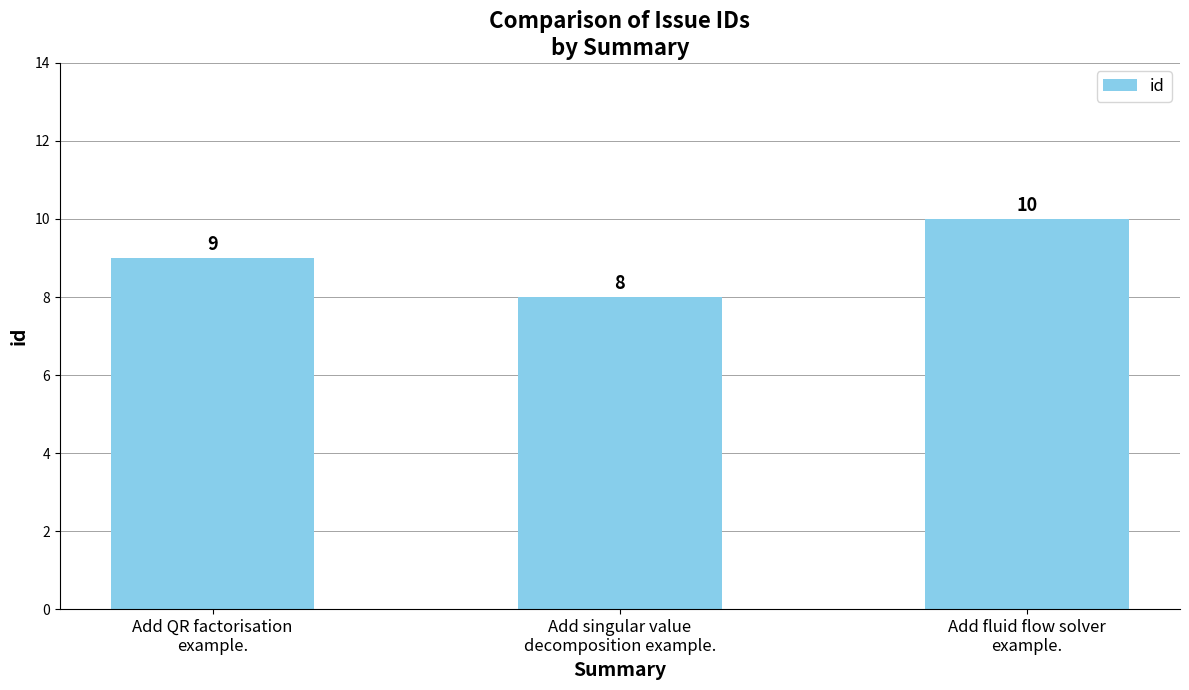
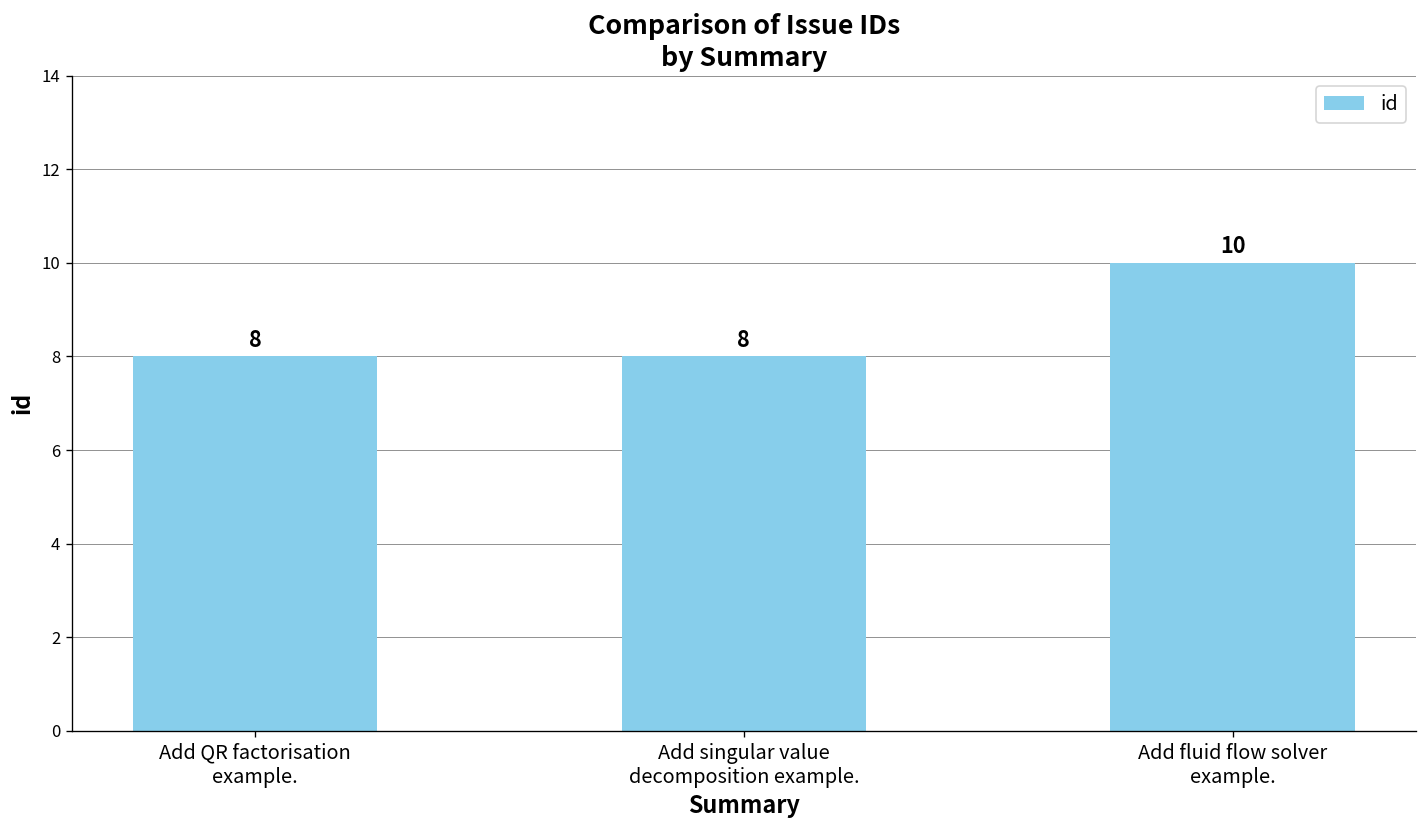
  {
-   "Add QR factorisation example.": 9,
+   "Add QR factorisation example.": 8,
    "Add singular value decomposition example.": 8,
    "Add fluid flow solver example.": 10
  }
